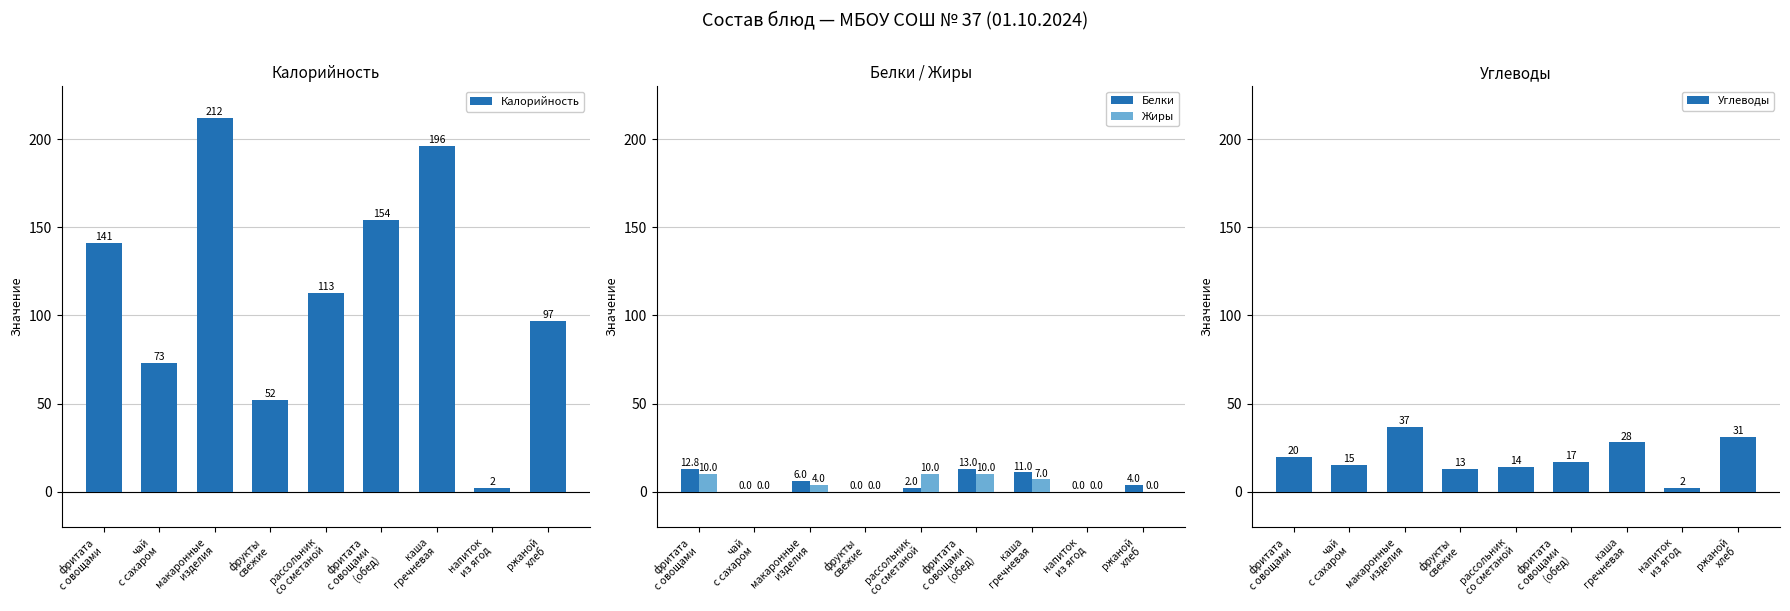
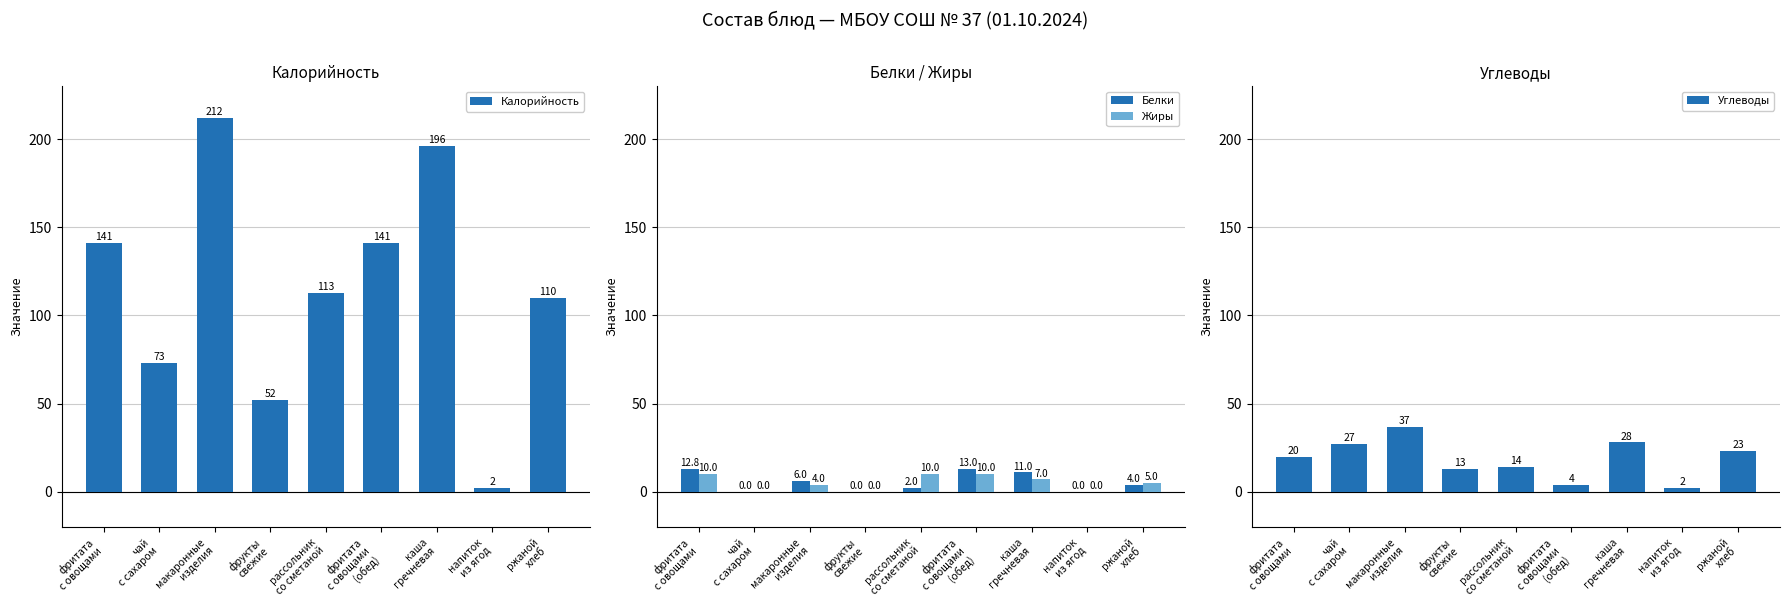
  {
    "Калорийность": {
      "фритата с овощами": 141,
      "чай с сахаром": 73,
      "макаронные изделия": 212,
      "фрукты свежие": 52,
      "рассольник со сметаной": 113,
-     "фритата с овощами (обед)": 154,
+     "фритата с овощами (обед)": 141,
      "каша гречневая": 196,
      "напиток из ягод": 2,
-     "ржаной хлеб": 97
+     "ржаной хлеб": 110
    },
    "Белки / Жиры": {
      "Белки": {
        "фритата с овощами": 12.8,
        "чай с сахаром": 0.0,
        "макаронные изделия": 6.0,
        "фрукты свежие": 0.0,
        "рассольник со сметаной": 2.0,
        "фритата с овощами (обед)": 13.0,
        "каша гречневая": 11.0,
        "напиток из ягод": 0.0,
        "ржаной хлеб": 4.0
      },
      "Жиры": {
        "фритата с овощами": 10.0,
        "чай с сахаром": 0.0,
        "макаронные изделия": 4.0,
        "фрукты свежие": 0.0,
        "рассольник со сметаной": 10.0,
        "фритата с овощами (обед)": 10.0,
        "каша гречневая": 7.0,
        "напиток из ягод": 0.0,
-       "ржаной хлеб": 0.0
+       "ржаной хлеб": 5.0
      }
    },
    "Углеводы": {
      "фритата с овощами": 20,
-     "чай с сахаром": 15,
+     "чай с сахаром": 27,
      "макаронные изделия": 37,
      "фрукты свежие": 13,
      "рассольник со сметаной": 14,
-     "фритата с овощами (обед)": 17,
+     "фритата с овощами (обед)": 4,
      "каша гречневая": 28,
      "напиток из ягод": 2,
-     "ржаной хлеб": 31
+     "ржаной хлеб": 23
    }
  }
